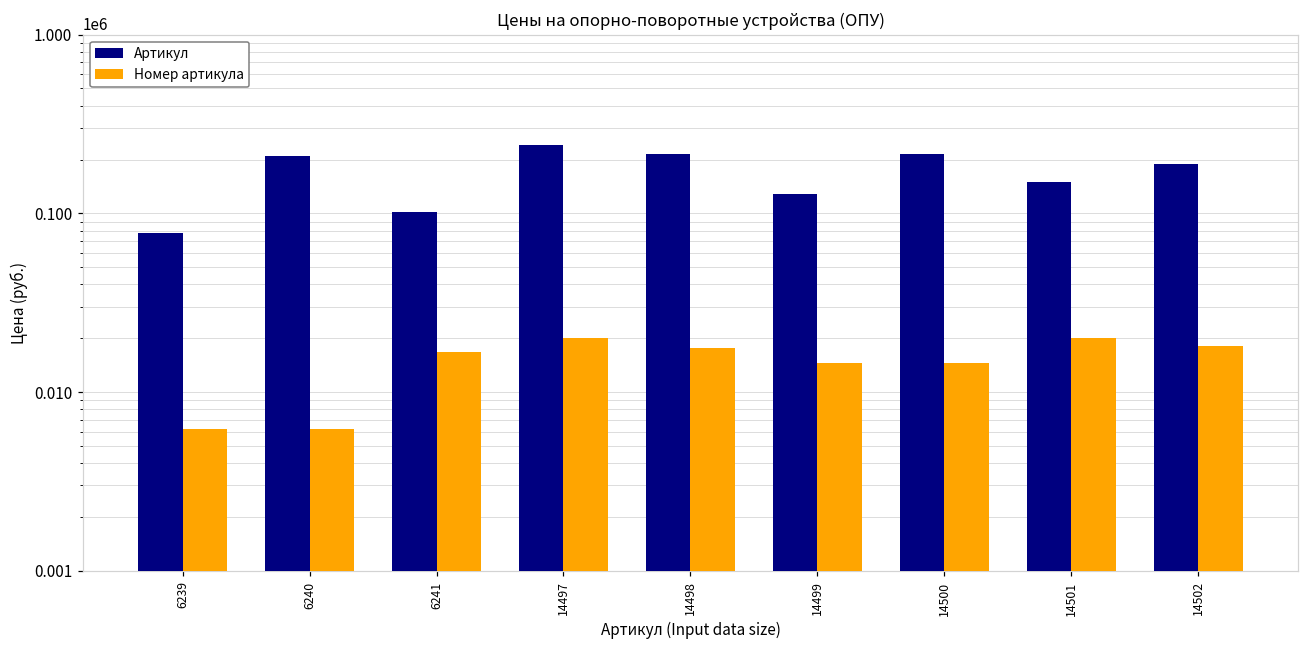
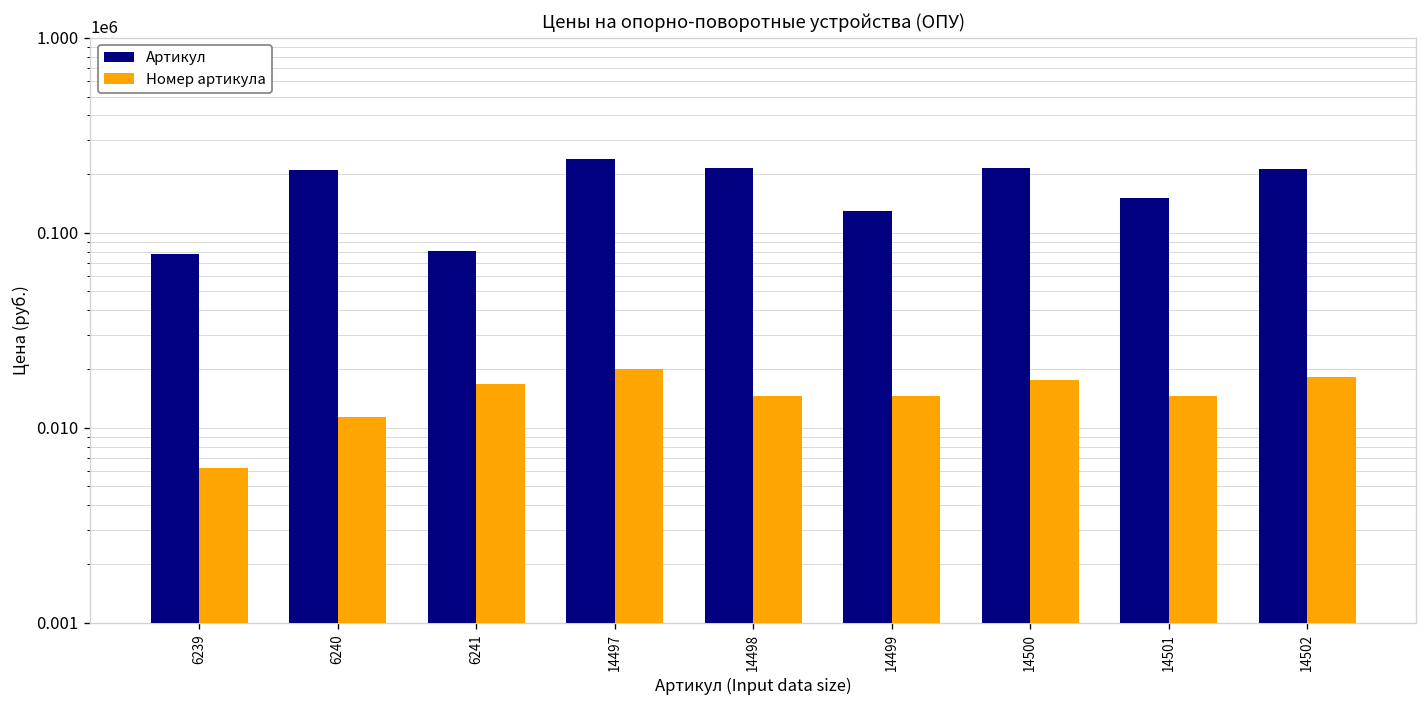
  {
    "Артикул": {
      "6239": 80000,
      "6240": 210000,
-     "6241": 100000,
+     "6241": 80000,
      "14497": 240000,
      "14498": 220000,
      "14499": 130000,
      "14500": 220000,
      "14501": 150000,
-     "14502": 190000
+     "14502": 210000
    },
    "Номер артикула": {
      "6239": 6200,
-     "6240": 6200,
+     "6240": 11000,
      "6241": 17000,
      "14497": 20000,
-     "14498": 18000,
+     "14498": 14000,
      "14499": 14000,
-     "14500": 15000,
-     "14501": 20000,
+     "14500": 17000,
+     "14501": 15000,
      "14502": 18000
    }
  }
